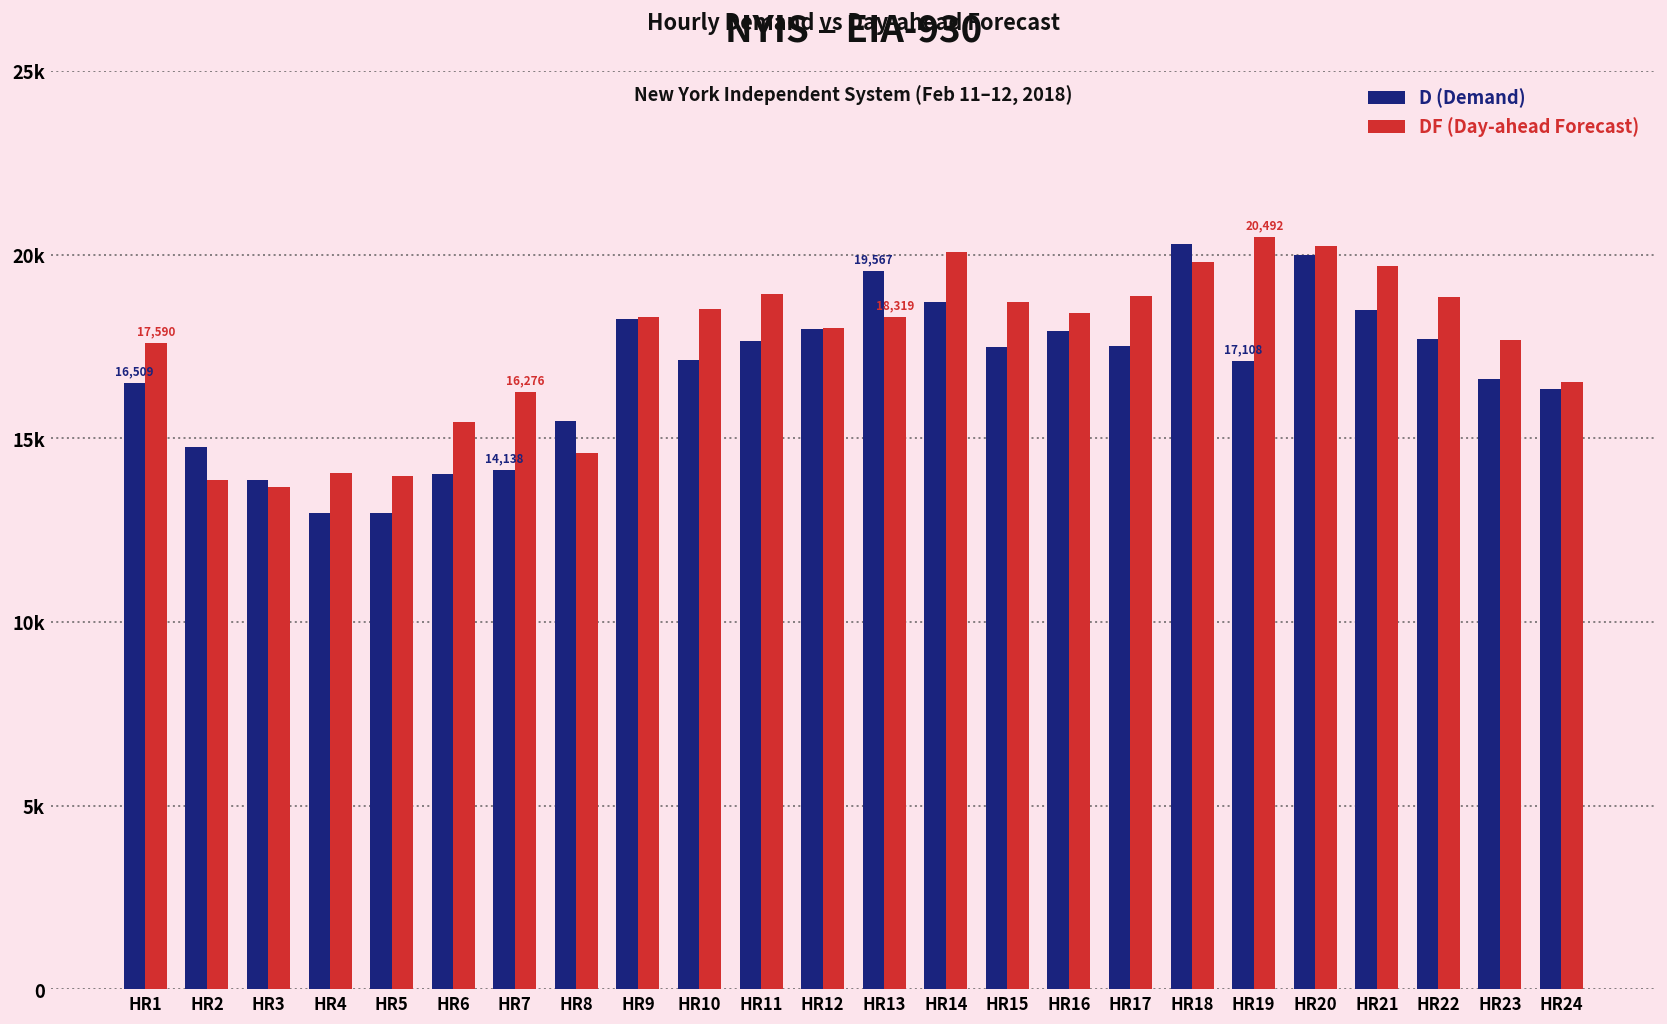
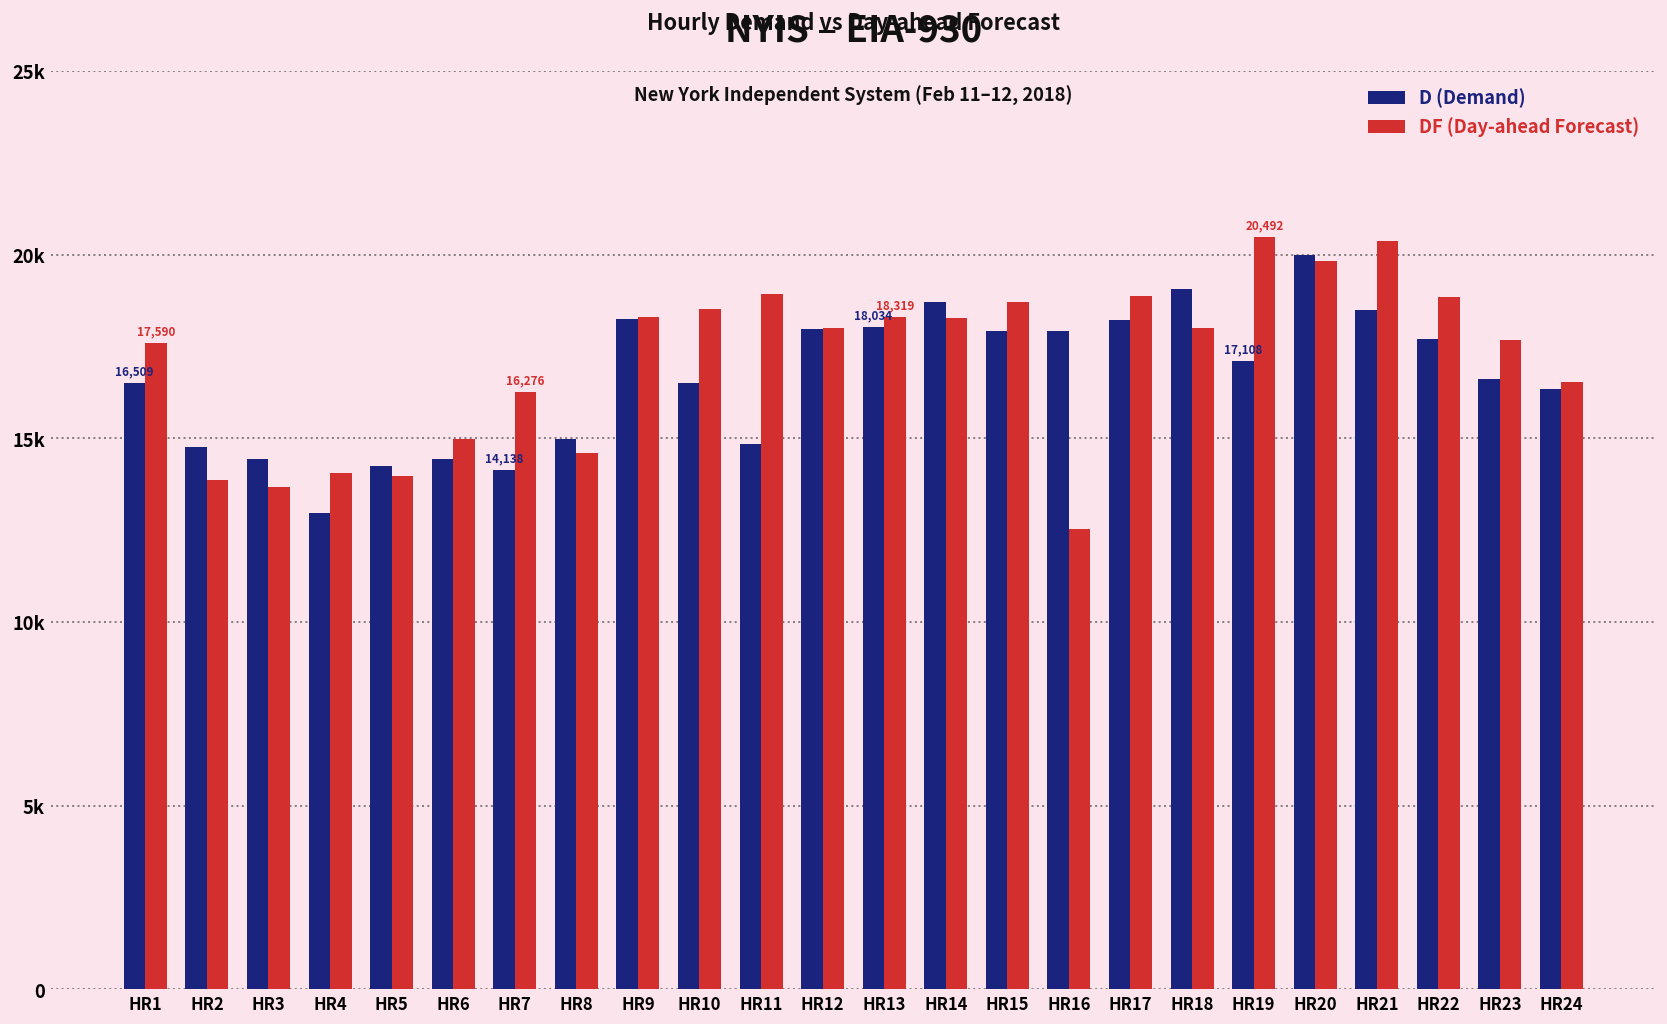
  {
    "D (Demand)": {
      "HR1": "16,509",
-     "HR3": "13900",
-     "HR5": "13000",
-     "HR6": "14000",
+     "HR3": "14400",
+     "HR5": "14200",
+     "HR6": "14400",
      "HR7": "14,138",
-     "HR8": "15500",
-     "HR10": "17100",
-     "HR11": "17600",
-     "HR13": "19,567",
-     "HR15": "17500",
-     "HR17": "17500",
-     "HR18": "20300",
+     "HR8": "15000",
+     "HR10": "16500",
+     "HR11": "14800",
+     "HR13": "18,034",
+     "HR15": "17900",
+     "HR17": "18200",
+     "HR18": "19100",
      "HR19": "17,108"
    },
    "DF (Day-ahead Forecast)": {
      "HR2": "13900",
      "HR3": "13700",
      "HR4": "14100",
      "HR5": "14000",
-     "HR6": "15500",
+     "HR6": "15000",
      "HR8": "14600",
      "HR9": "18300",
      "HR10": "18500",
      "HR11": "18900",
      "HR12": "18000",
-     "HR14": "20100",
+     "HR14": "18300",
      "HR15": "18700",
-     "HR16": "18400",
+     "HR16": "12500",
      "HR17": "18900",
-     "HR18": "19800",
-     "HR20": "20300",
-     "HR21": "19700",
+     "HR18": "18000",
+     "HR20": "19800",
+     "HR21": "20400",
      "HR22": "18800",
      "HR23": "17700",
      "HR24": "16500"
    }
  }
